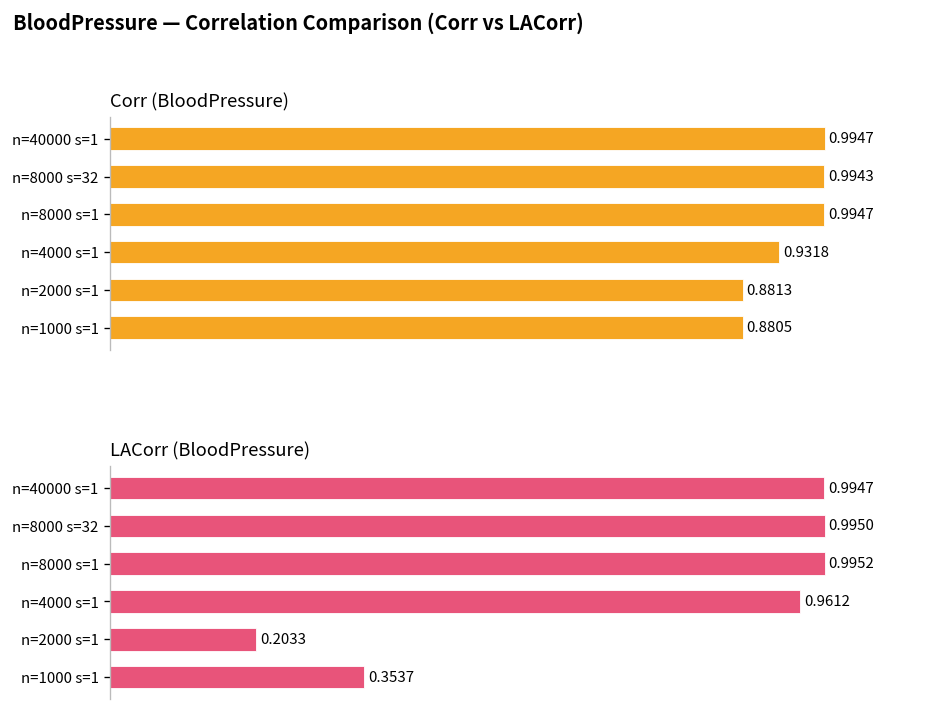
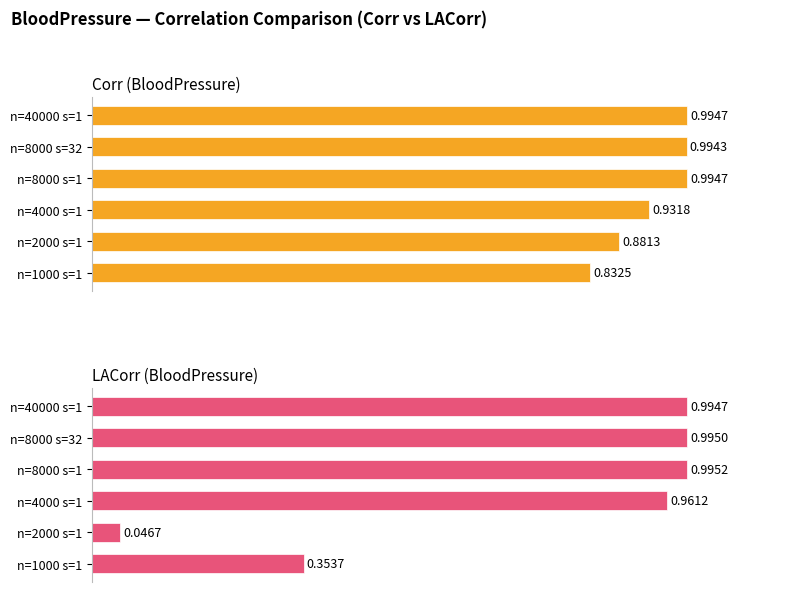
  {
    "Corr (BloodPressure)": {
      "n=40000 s=1": 0.9947,
      "n=8000 s=32": 0.9943,
      "n=8000 s=1": 0.9947,
      "n=4000 s=1": 0.9318,
      "n=2000 s=1": 0.8813,
-     "n=1000 s=1": 0.8805
+     "n=1000 s=1": 0.8325
    },
    "LACorr (BloodPressure)": {
      "n=40000 s=1": 0.9947,
      "n=8000 s=32": 0.9950,
      "n=8000 s=1": 0.9952,
      "n=4000 s=1": 0.9612,
-     "n=2000 s=1": 0.2033,
+     "n=2000 s=1": 0.0467,
      "n=1000 s=1": 0.3537
    }
  }
